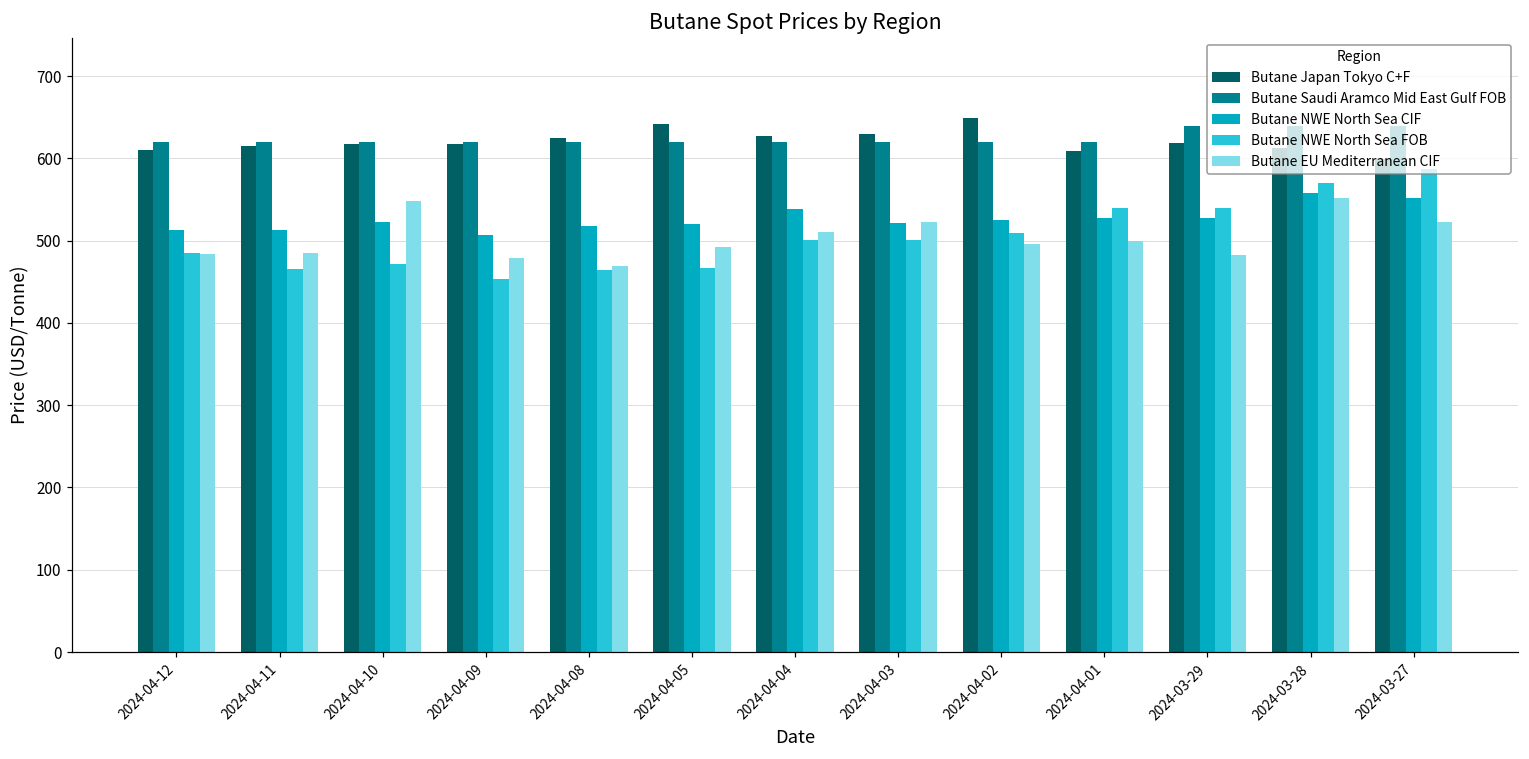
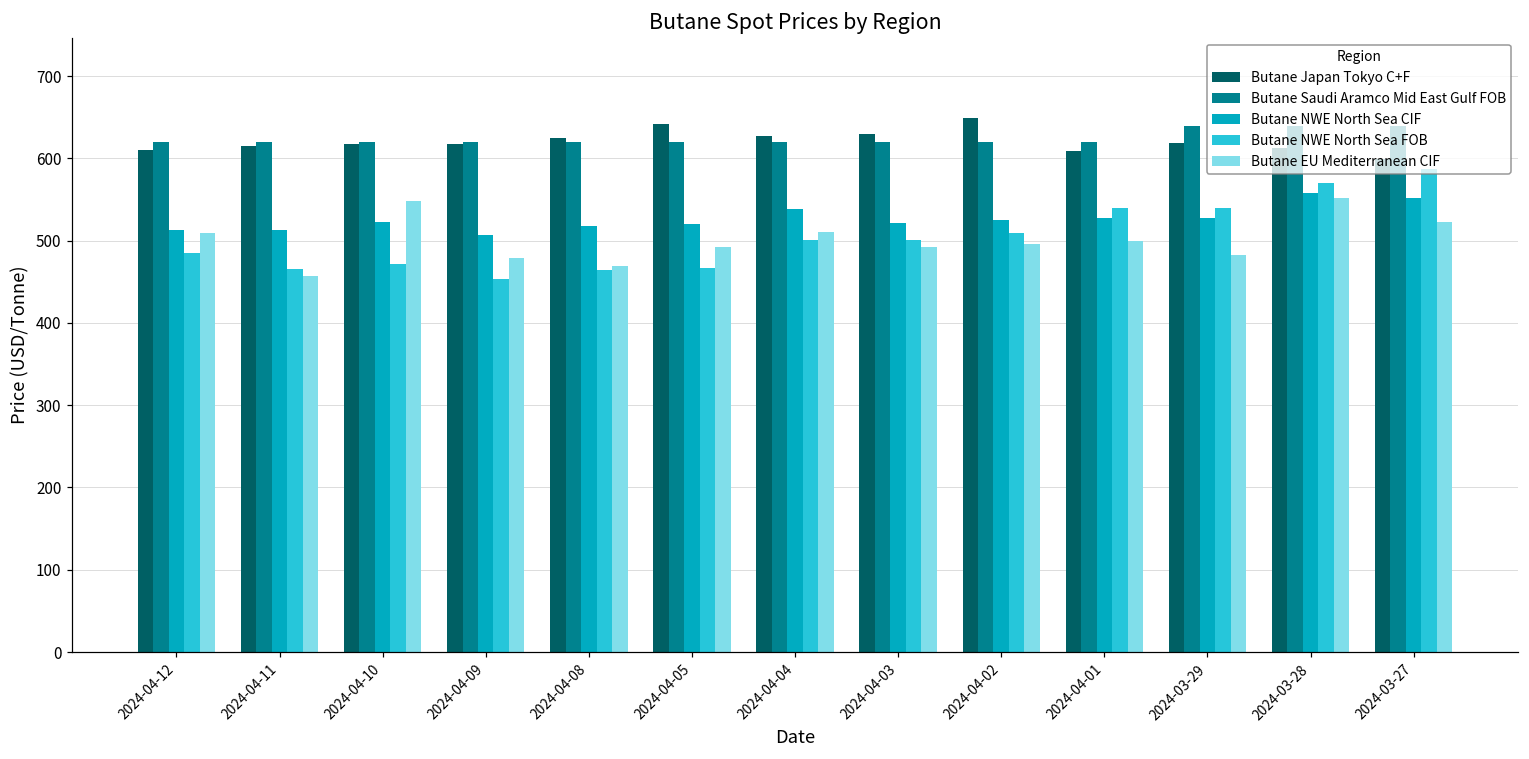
  {
    "Butane EU Mediterranean CIF": {
-     "2024-04-12": 480,
-     "2024-04-11": 480,
+     "2024-04-12": 510,
+     "2024-04-11": 460,
      "2024-04-10": 550,
      "2024-04-09": 480,
      "2024-04-08": 470,
      "2024-04-05": 490,
      "2024-04-04": 510,
-     "2024-04-03": 520,
+     "2024-04-03": 490,
      "2024-04-02": 500,
      "2024-04-01": 500,
      "2024-03-29": 480,
      "2024-03-28": 550,
      "2024-03-27": 520
    }
  }
